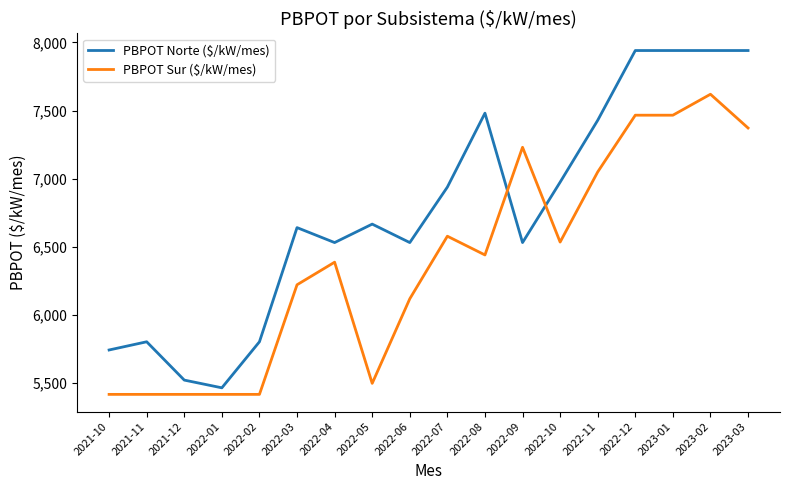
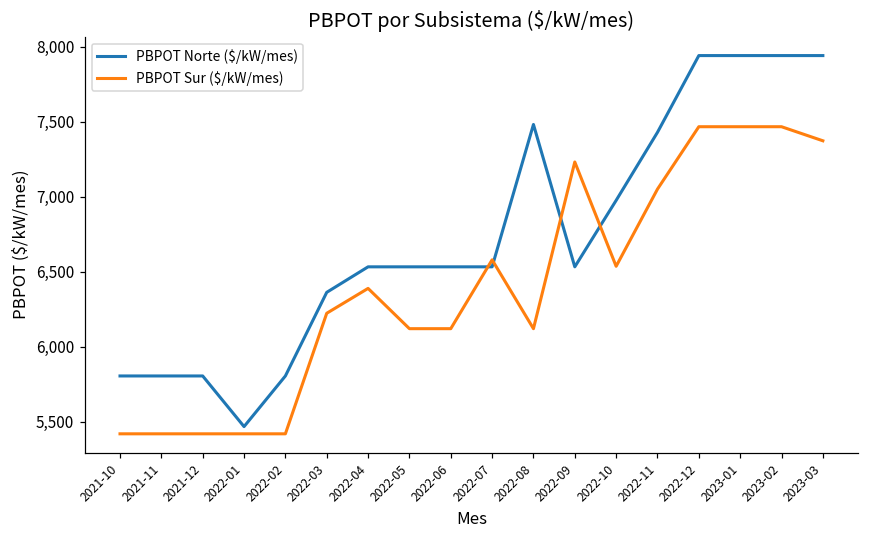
  {
    "PBPOT Norte ($/kW/mes)": {
-     "2021-10": "5,740",
+     "2021-10": "5,800",
      "2021-11": "5,800",
-     "2021-12": "5,520",
+     "2021-12": "5,800",
      "2022-01": "5,470",
      "2022-02": "5,800",
-     "2022-03": "6,640",
+     "2022-03": "6,360",
      "2022-04": "6,530",
-     "2022-05": "6,670",
+     "2022-05": "6,530",
      "2022-06": "6,530",
-     "2022-07": "6,940",
+     "2022-07": "6,530",
      "2022-08": "7,480",
      "2022-09": "6,530",
      "2022-10": "6,970",
      "2022-11": "7,430",
      "2022-12": "7,940",
      "2023-01": "7,940",
      "2023-02": "7,940",
      "2023-03": "7,940"
    },
    "PBPOT Sur ($/kW/mes)": {
      "2021-10": "5,420",
      "2021-11": "5,420",
      "2021-12": "5,420",
      "2022-01": "5,420",
      "2022-02": "5,420",
      "2022-03": "6,220",
      "2022-04": "6,390",
-     "2022-05": "5,500",
+     "2022-05": "6,120",
      "2022-06": "6,120",
      "2022-07": "6,580",
-     "2022-08": "6,440",
+     "2022-08": "6,120",
      "2022-09": "7,230",
      "2022-10": "6,540",
      "2022-11": "7,050",
      "2022-12": "7,470",
      "2023-01": "7,470",
-     "2023-02": "7,620",
+     "2023-02": "7,470",
      "2023-03": "7,370"
    }
  }
